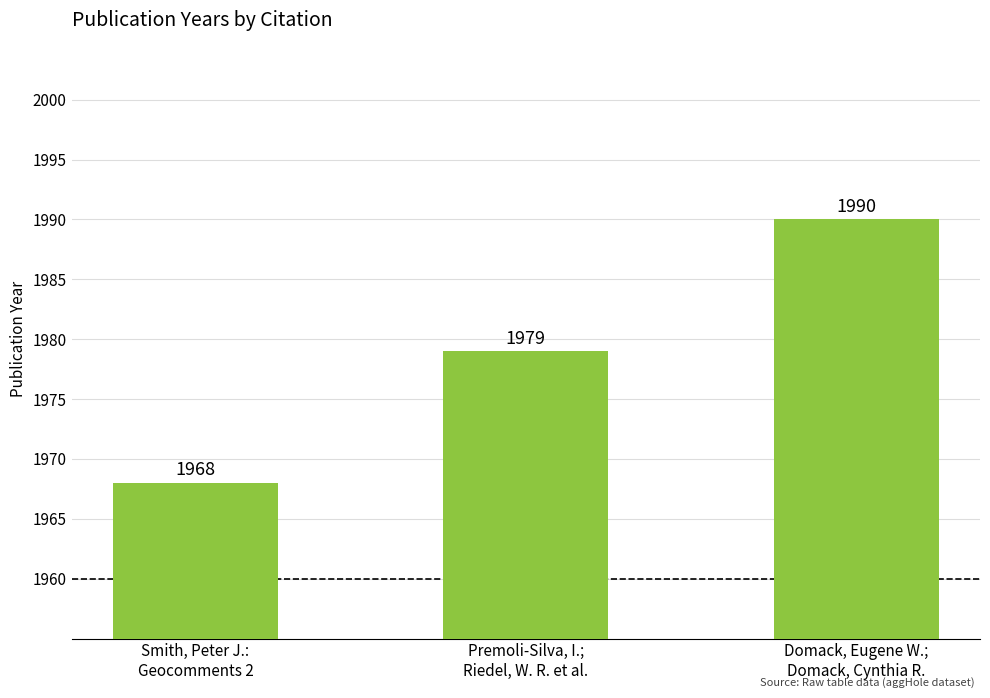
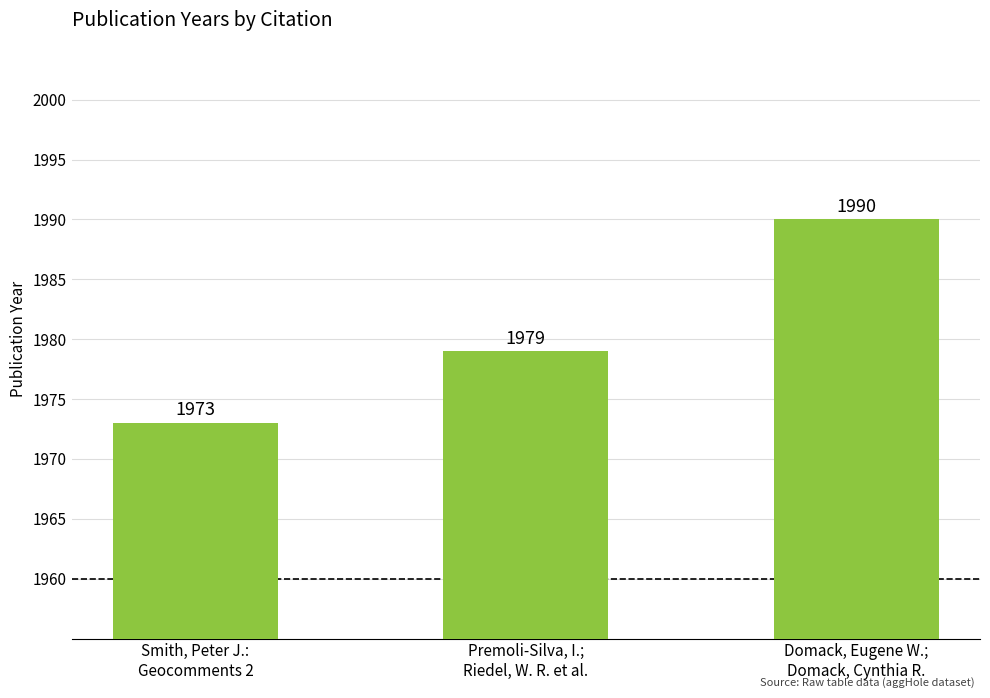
  {
-   "Smith, Peter J.: Geocomments 2": 1968,
+   "Smith, Peter J.: Geocomments 2": 1973,
    "Premoli-Silva, I.; Riedel, W. R. et al.": 1979,
    "Domack, Eugene W.; Domack, Cynthia R.": 1990
  }
